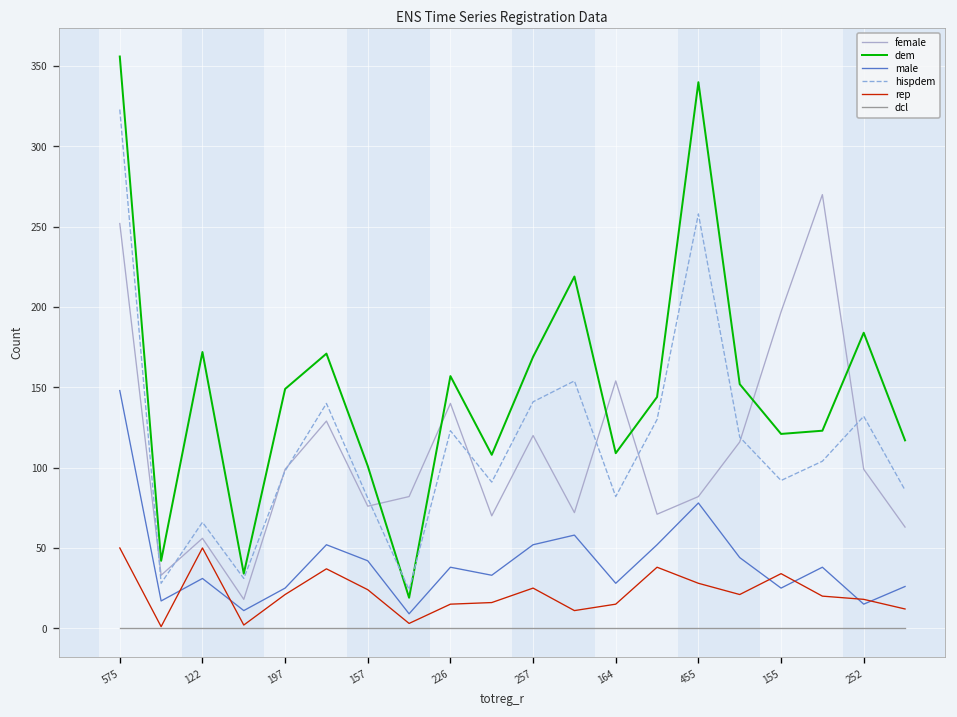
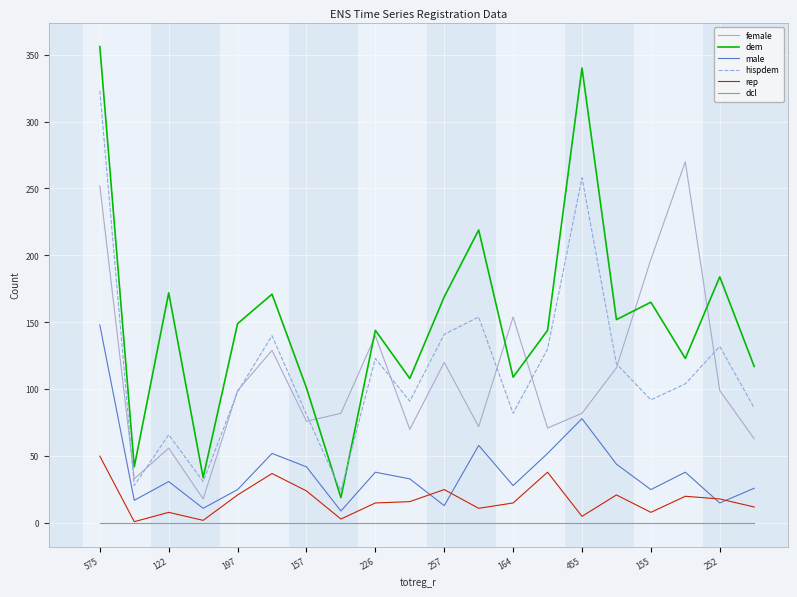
  {
    "dem": {
      "575": 356,
      "122": 172,
      "197": 149,
      "157": 101,
-     "226": 157,
+     "226": 144,
      "257": 169,
      "164": 109,
      "455": 340,
-     "155": 121,
+     "155": 165,
      "252": 184
    },
    "male": {
      "575": 148,
      "122": 31,
      "197": 25,
      "157": 42,
      "226": 38,
-     "257": 52,
+     "257": 13,
      "164": 28,
      "455": 78,
      "155": 25,
      "252": 15
    },
    "rep": {
      "575": 50,
-     "122": 50,
+     "122": 8,
      "197": 21,
      "157": 24,
      "226": 15,
      "257": 25,
      "164": 15,
-     "455": 28,
-     "155": 34,
+     "455": 5,
+     "155": 8,
      "252": 18
    }
  }
